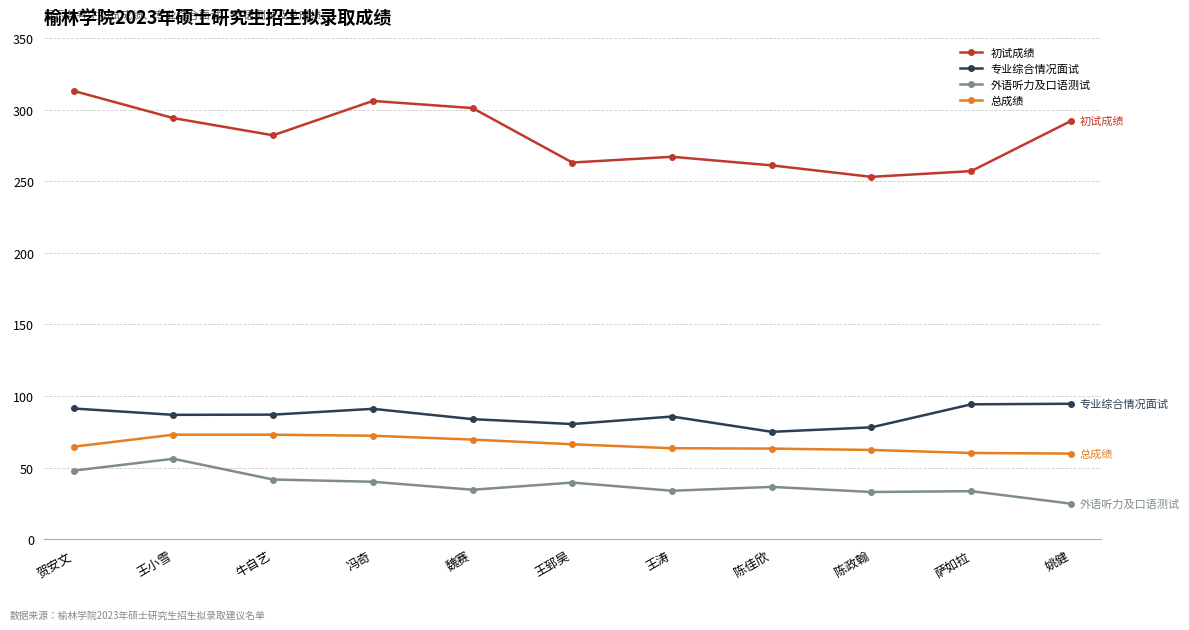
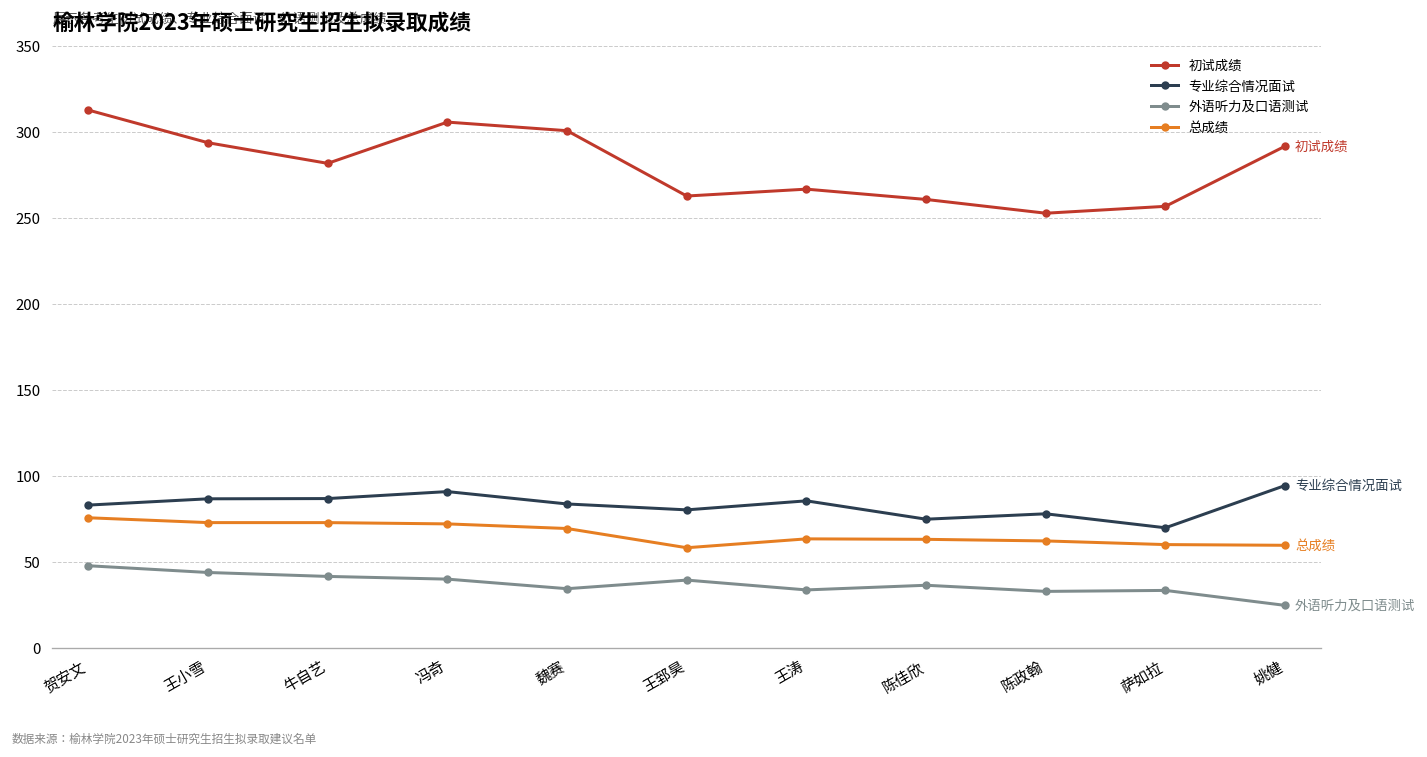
  {
    "初试成绩": {
      "贺安文": 313,
      "王小雪": 294,
      "牛自艺": 282,
      "冯奇": 306,
      "魏赛": 301,
      "王郅昊": 263,
      "王涛": 267,
      "陈佳欣": 261,
      "陈政翰": 253,
      "萨如拉": 257,
      "姚健": 292
    },
    "专业综合情况面试": {
-     "贺安文": 91,
+     "贺安文": 83,
      "王小雪": 87,
      "牛自艺": 87,
      "冯奇": 91,
      "魏赛": 84,
      "王郅昊": 80,
      "王涛": 86,
      "陈佳欣": 75,
      "陈政翰": 78,
-     "萨如拉": 94,
+     "萨如拉": 70,
      "姚健": 95
    },
    "外语听力及口语测试": {
      "贺安文": 48,
-     "王小雪": 56,
+     "王小雪": 44,
      "牛自艺": 42,
      "冯奇": 40,
      "魏赛": 35,
      "王郅昊": 40,
      "王涛": 34,
      "陈佳欣": 37,
      "陈政翰": 33,
      "萨如拉": 34,
      "姚健": 25
    },
    "总成绩": {
-     "贺安文": 65,
+     "贺安文": 76,
      "王小雪": 73,
      "牛自艺": 73,
      "冯奇": 72,
      "魏赛": 70,
-     "王郅昊": 66,
+     "王郅昊": 58,
      "王涛": 64,
      "陈佳欣": 63,
      "陈政翰": 62,
      "萨如拉": 60,
      "姚健": 60
    }
  }
